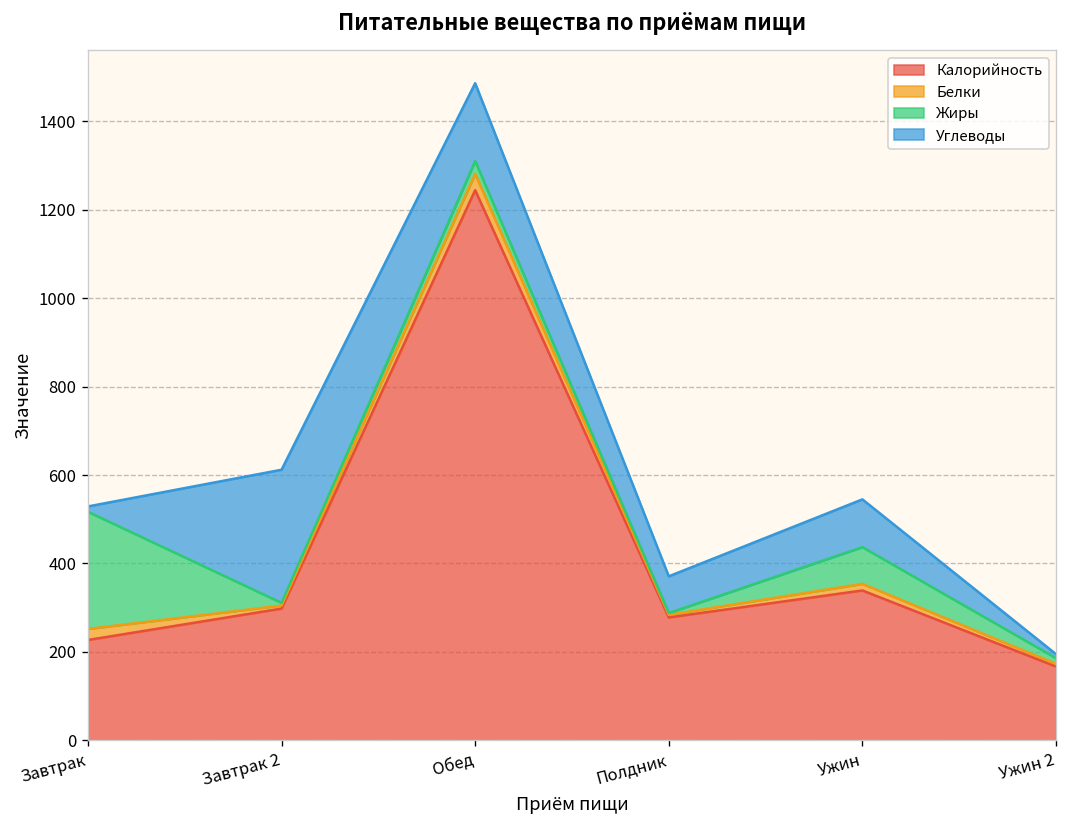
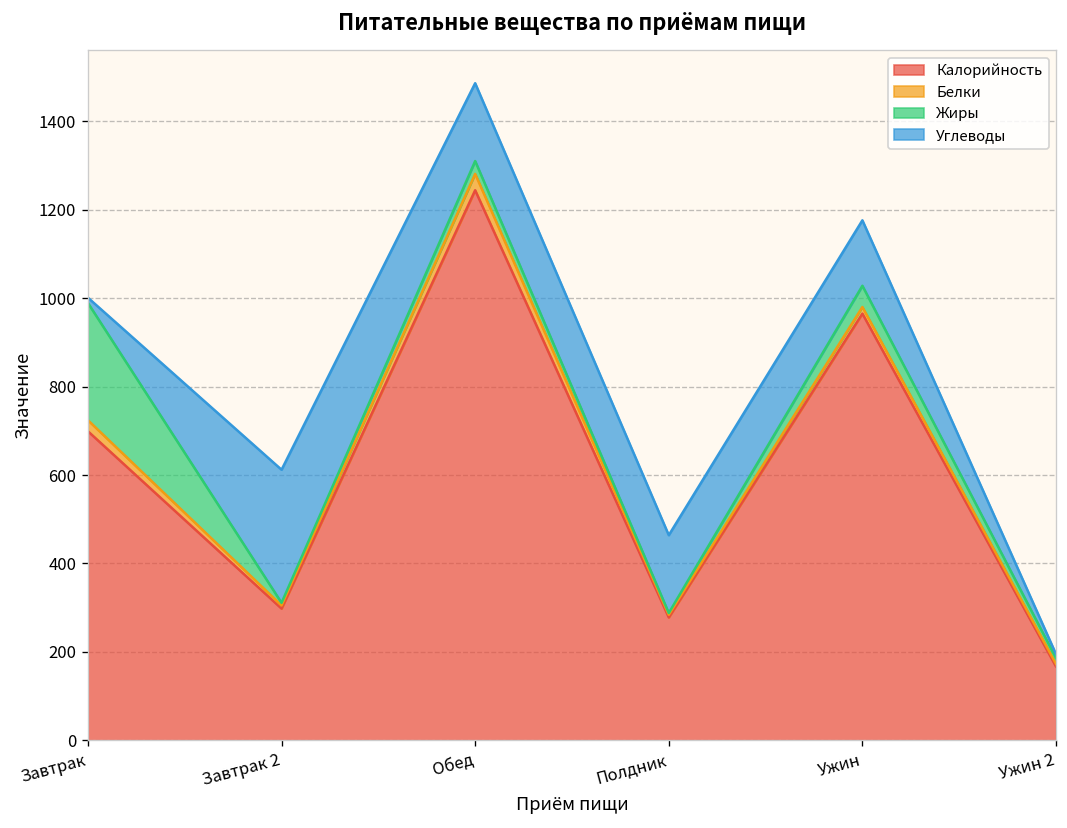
  {
    "Калорийность": {
-     "Завтрак": 230,
+     "Завтрак": 700,
      "Завтрак 2": 300,
      "Обед": 1240,
-     "Ужин": 340
+     "Ужин": 970
    },
    "Белки": {
      "Завтрак": 30,
      "Обед": 40,
      "Ужин": 20
    },
    "Жиры": {
      "Завтрак": 270,
      "Обед": 30,
-     "Ужин": 80,
+     "Ужин": 50,
      "Ужин 2": 10
    },
    "Углеводы": {
      "Завтрак": 10,
      "Завтрак 2": 300,
      "Обед": 180,
-     "Полдник": 80,
-     "Ужин": 110,
+     "Полдник": 180,
+     "Ужин": 150,
      "Ужин 2": 10
    }
  }
